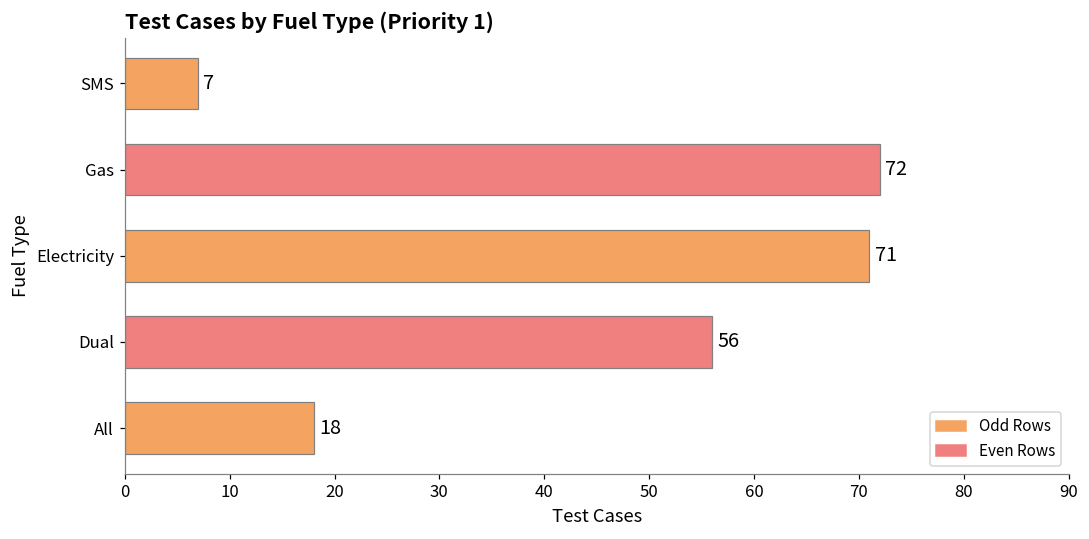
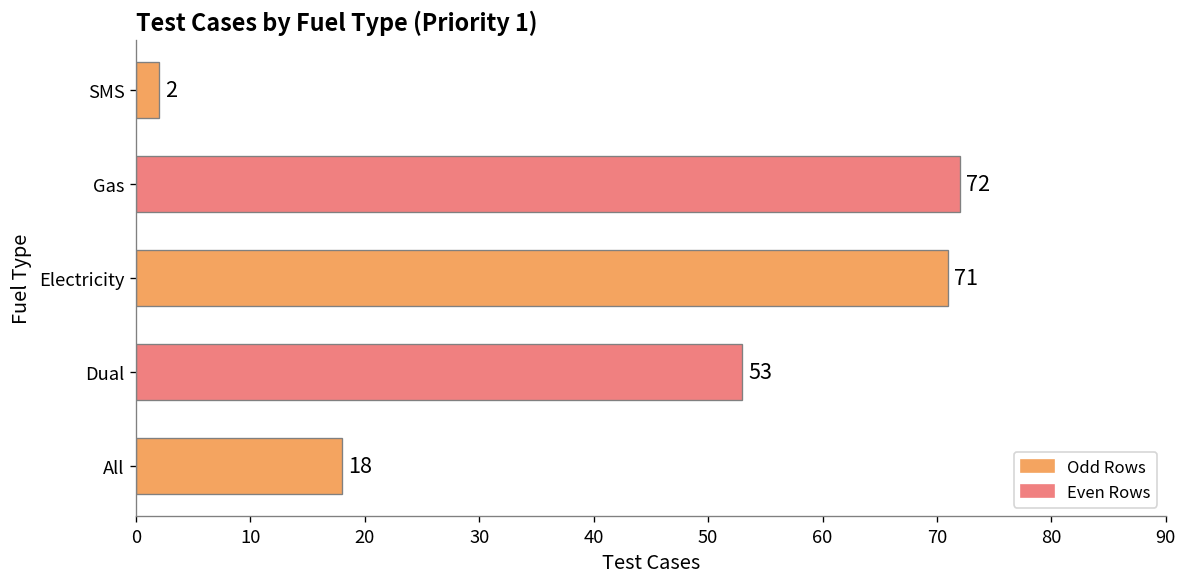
  {
-   "SMS": 7,
+   "SMS": 2,
    "Gas": 72,
    "Electricity": 71,
-   "Dual": 56,
+   "Dual": 53,
    "All": 18
  }
